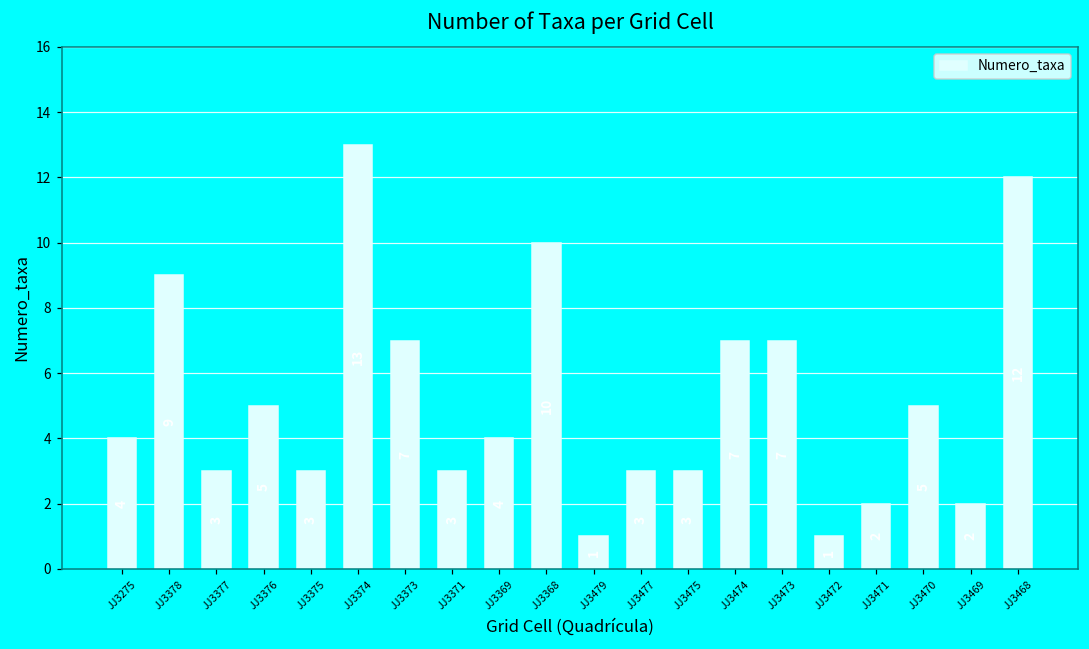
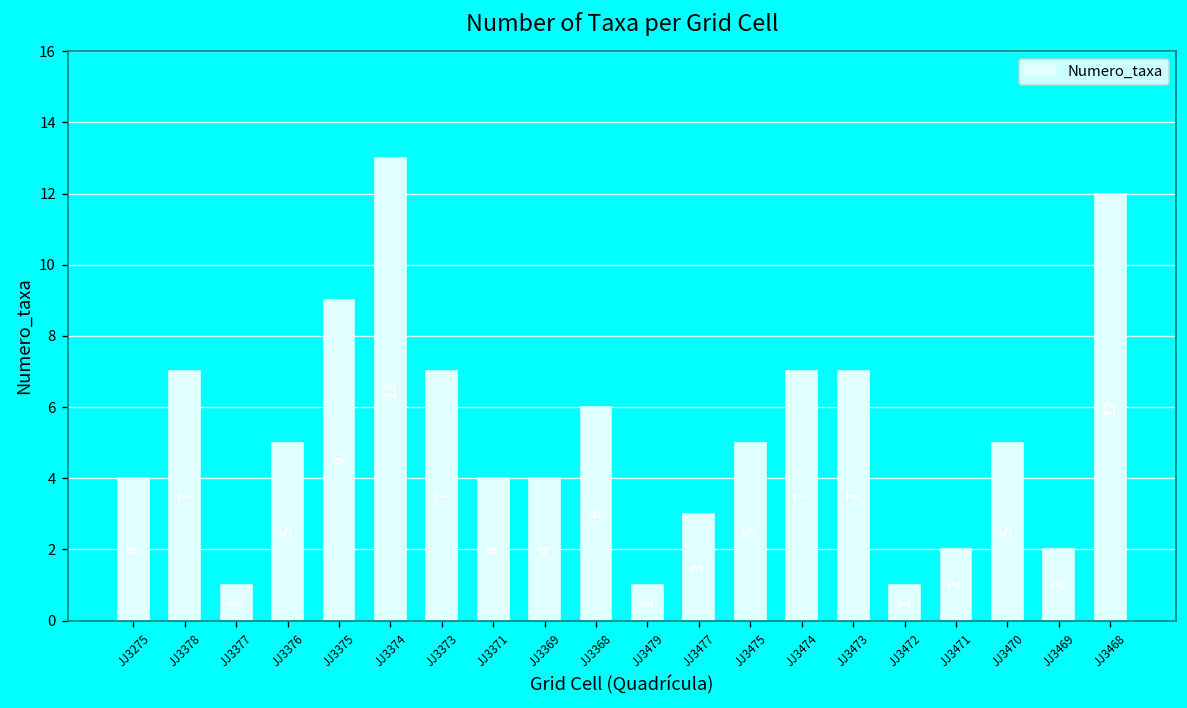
  {
    "JJ3275": 4,
-   "JJ3378": 9,
-   "JJ3377": 3,
+   "JJ3378": 7,
+   "JJ3377": 1,
    "JJ3376": 5,
-   "JJ3375": 3,
+   "JJ3375": 9,
    "JJ3374": 13,
    "JJ3373": 7,
-   "JJ3371": 3,
+   "JJ3371": 4,
    "JJ3369": 4,
-   "JJ3368": 10,
+   "JJ3368": 6,
    "JJ3479": 1,
    "JJ3477": 3,
-   "JJ3475": 3,
+   "JJ3475": 5,
    "JJ3474": 7,
    "JJ3473": 7,
    "JJ3472": 1,
    "JJ3471": 2,
    "JJ3470": 5,
    "JJ3469": 2,
    "JJ3468": 12
  }
